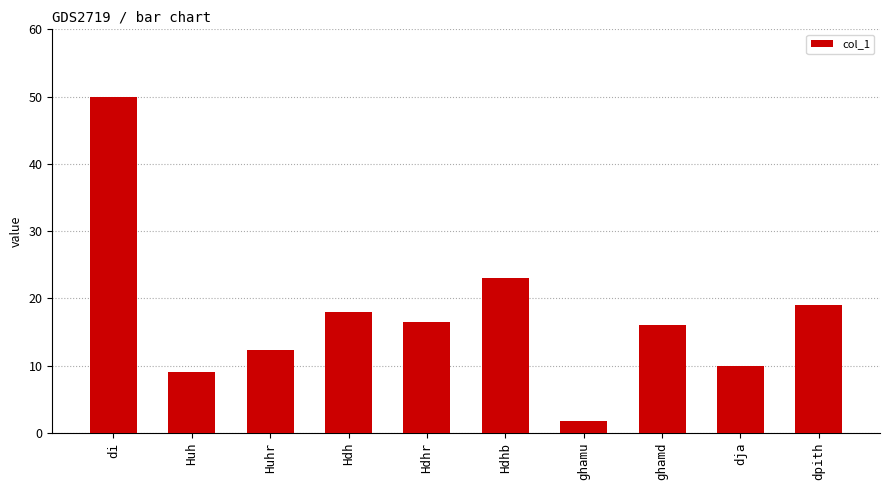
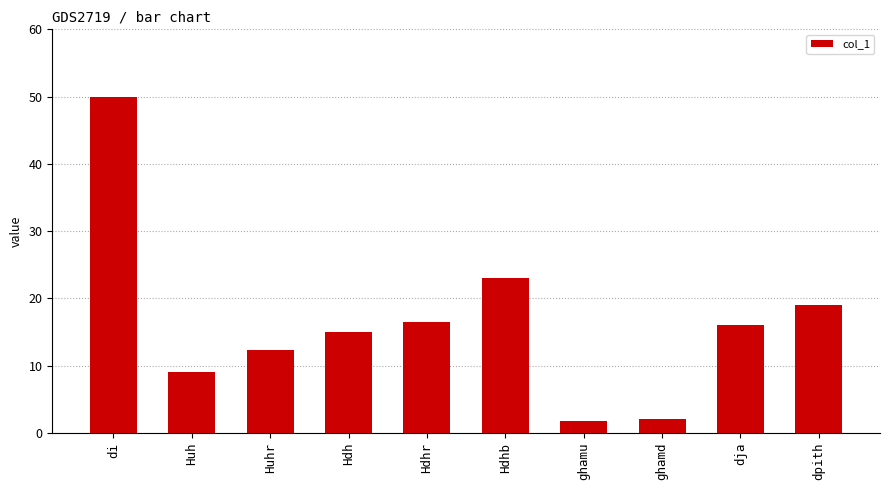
  {
    "di": 50,
    "Huh": 9,
    "Huhr": 12,
-   "Hdh": 18,
+   "Hdh": 15,
    "Hdhr": 16,
    "Hdhb": 23,
    "ghamu": 2,
-   "ghamd": 16,
-   "dja": 10,
+   "ghamd": 2,
+   "dja": 16,
    "dpith": 19
  }
